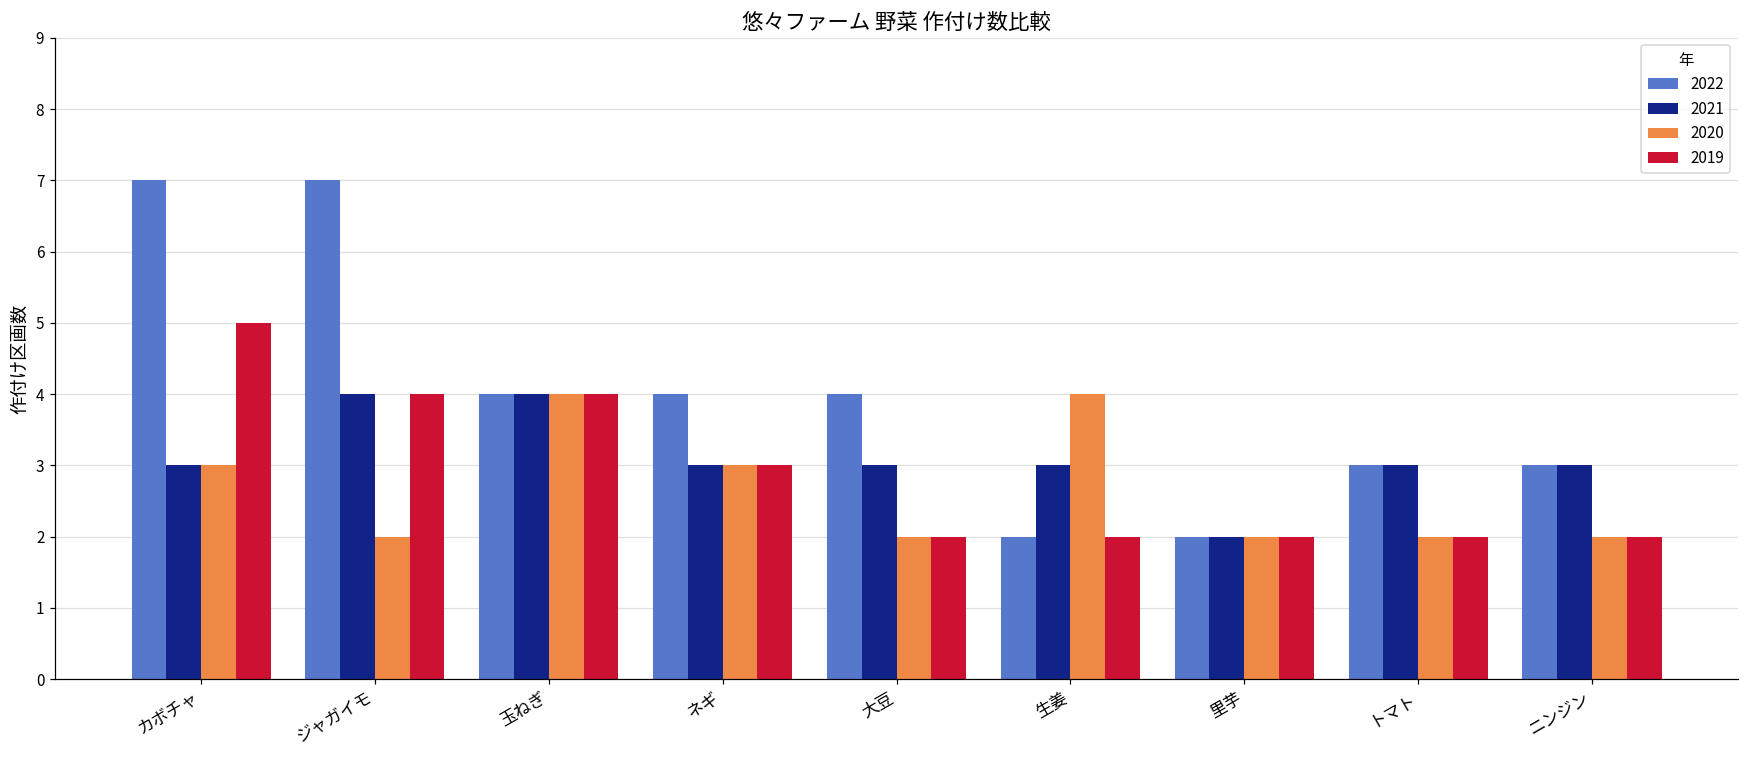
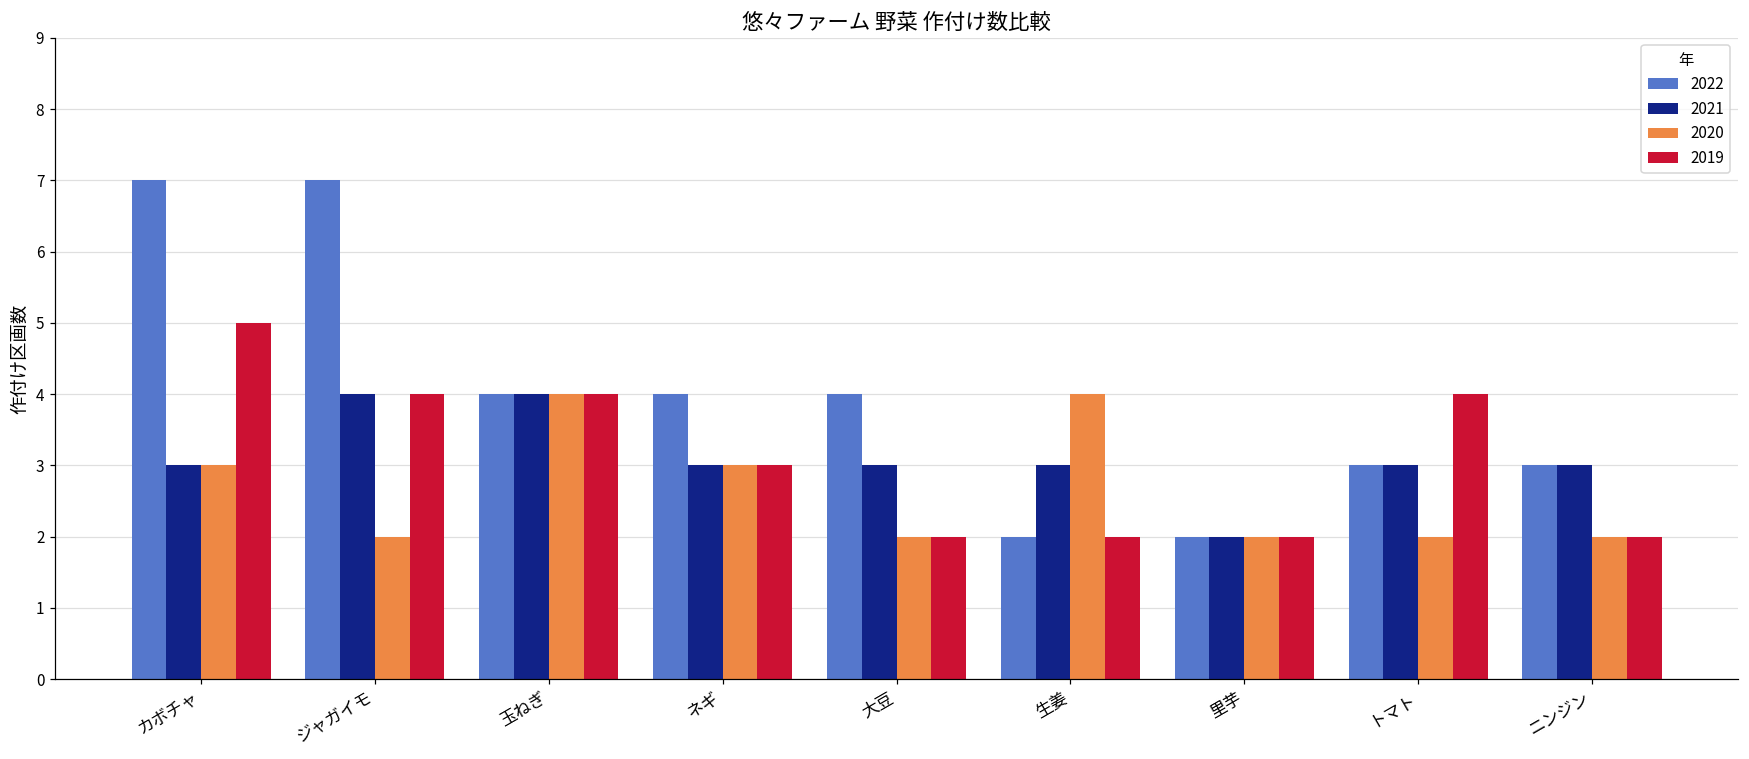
  {
    "2022": {
      "カボチャ": 7,
      "ジャガイモ": 7,
      "玉ねぎ": 4,
      "ネギ": 4,
      "大豆": 4,
      "生姜": 2,
      "里芋": 2,
      "トマト": 3,
      "ニンジン": 3
    },
    "2021": {
      "カボチャ": 3,
      "ジャガイモ": 4,
      "玉ねぎ": 4,
      "ネギ": 3,
      "大豆": 3,
      "生姜": 3,
      "里芋": 2,
      "トマト": 3,
      "ニンジン": 3
    },
    "2020": {
      "カボチャ": 3,
      "ジャガイモ": 2,
      "玉ねぎ": 4,
      "ネギ": 3,
      "大豆": 2,
      "生姜": 4,
      "里芋": 2,
      "トマト": 2,
      "ニンジン": 2
    },
    "2019": {
      "カボチャ": 5,
      "ジャガイモ": 4,
      "玉ねぎ": 4,
      "ネギ": 3,
      "大豆": 2,
      "生姜": 2,
      "里芋": 2,
-     "トマト": 2,
+     "トマト": 4,
      "ニンジン": 2
    }
  }
